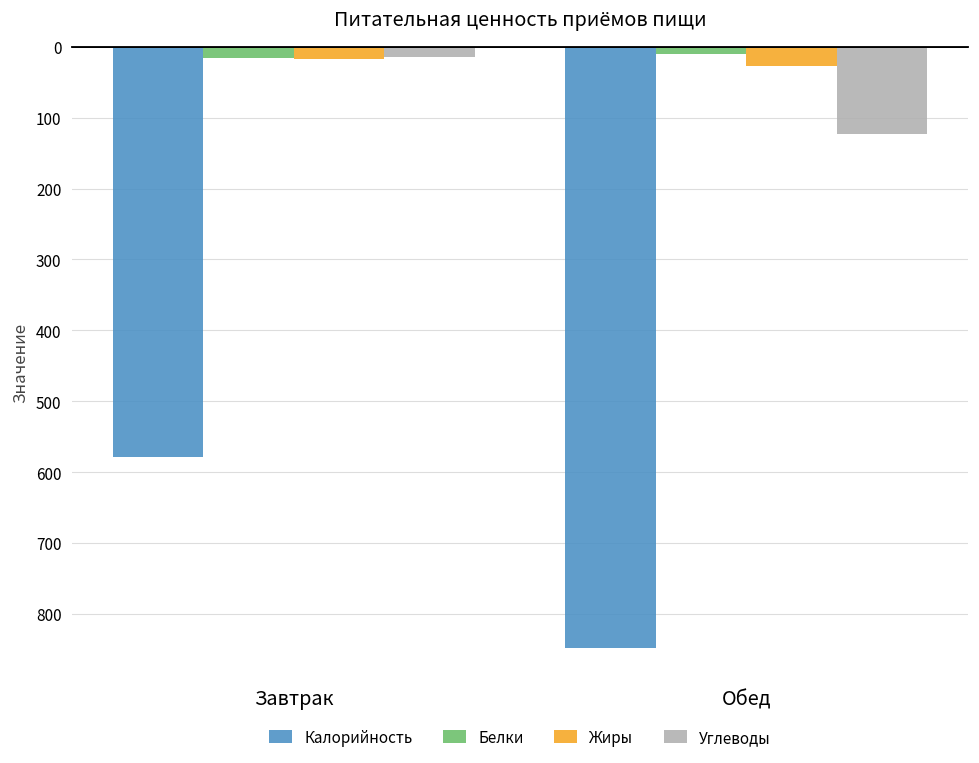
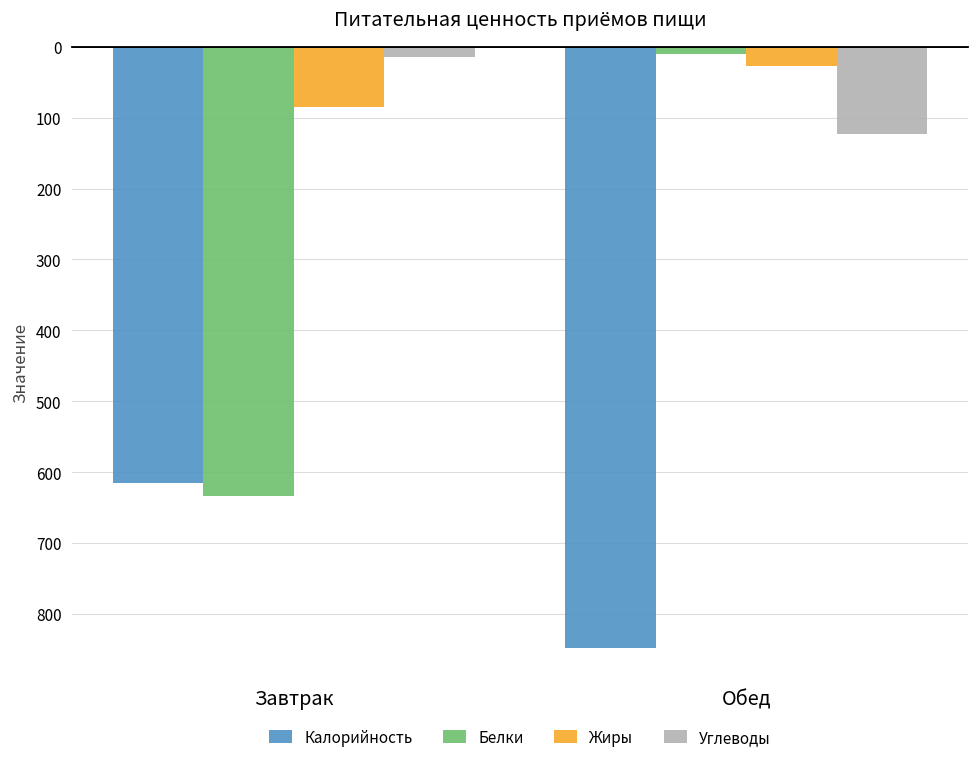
  {
    "Калорийность": {
-     "Завтрак": 580,
+     "Завтрак": 620,
      "Обед": 850
    },
    "Белки": {
-     "Завтрак": 20,
+     "Завтрак": 630,
      "Обед": 10
    },
    "Жиры": {
-     "Завтрак": 20,
+     "Завтрак": 80,
      "Обед": 30
    },
    "Углеводы": {
      "Завтрак": 10,
      "Обед": 120
    }
  }
